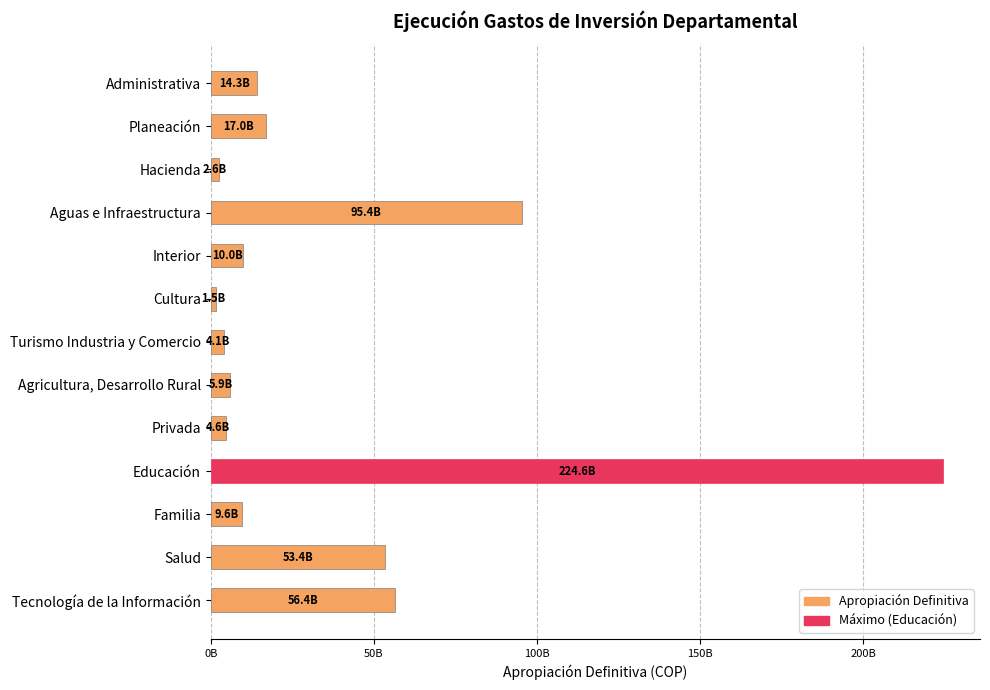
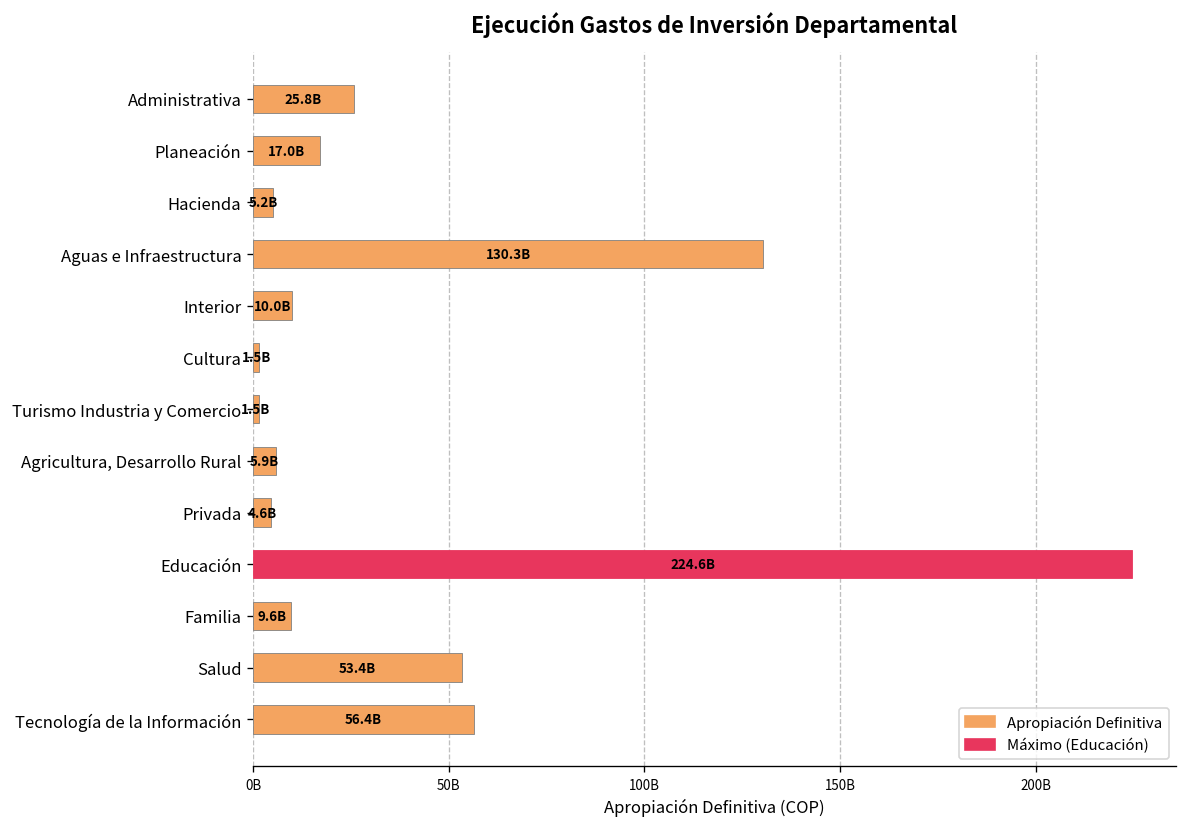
  {
-   "Administrativa": "14.3B",
+   "Administrativa": "25.8B",
    "Planeación": "17.0B",
-   "Hacienda": "2.6B",
-   "Aguas e Infraestructura": "95.4B",
+   "Hacienda": "5.2B",
+   "Aguas e Infraestructura": "130.3B",
    "Interior": "10.0B",
    "Cultura": "1.5B",
-   "Turismo Industria y Comercio": "4.1B",
+   "Turismo Industria y Comercio": "1.5B",
    "Agricultura, Desarrollo Rural": "5.9B",
    "Privada": "4.6B",
    "Educación": "224.6B",
    "Familia": "9.6B",
    "Salud": "53.4B",
    "Tecnología de la Información": "56.4B"
  }
